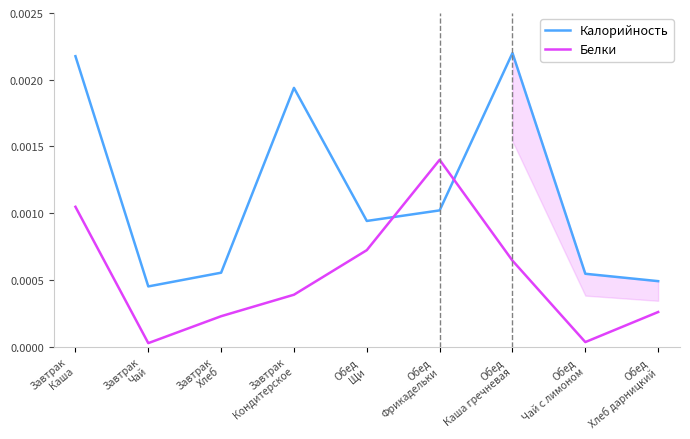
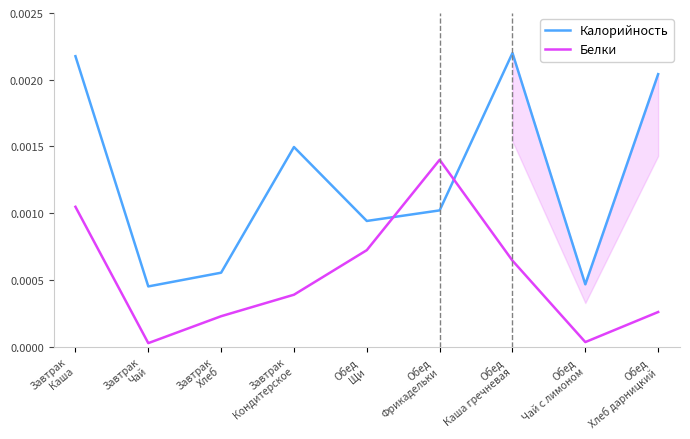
  {
    "Калорийность": {
      "Завтрак Каша": 0.00218,
      "Завтрак Чай": 0.00045,
      "Завтрак Хлеб": 0.00055,
-     "Завтрак Кондитерское": 0.00194,
+     "Завтрак Кондитерское": 0.00150,
      "Обед Щи": 0.00094,
      "Обед Фрикадельки": 0.00102,
-     "Обед Чай с лимоном": 0.00055,
-     "Обед Хлеб дарницкий": 0.00049
+     "Обед Чай с лимоном": 0.00047,
+     "Обед Хлеб дарницкий": 0.00204
    }
  }
